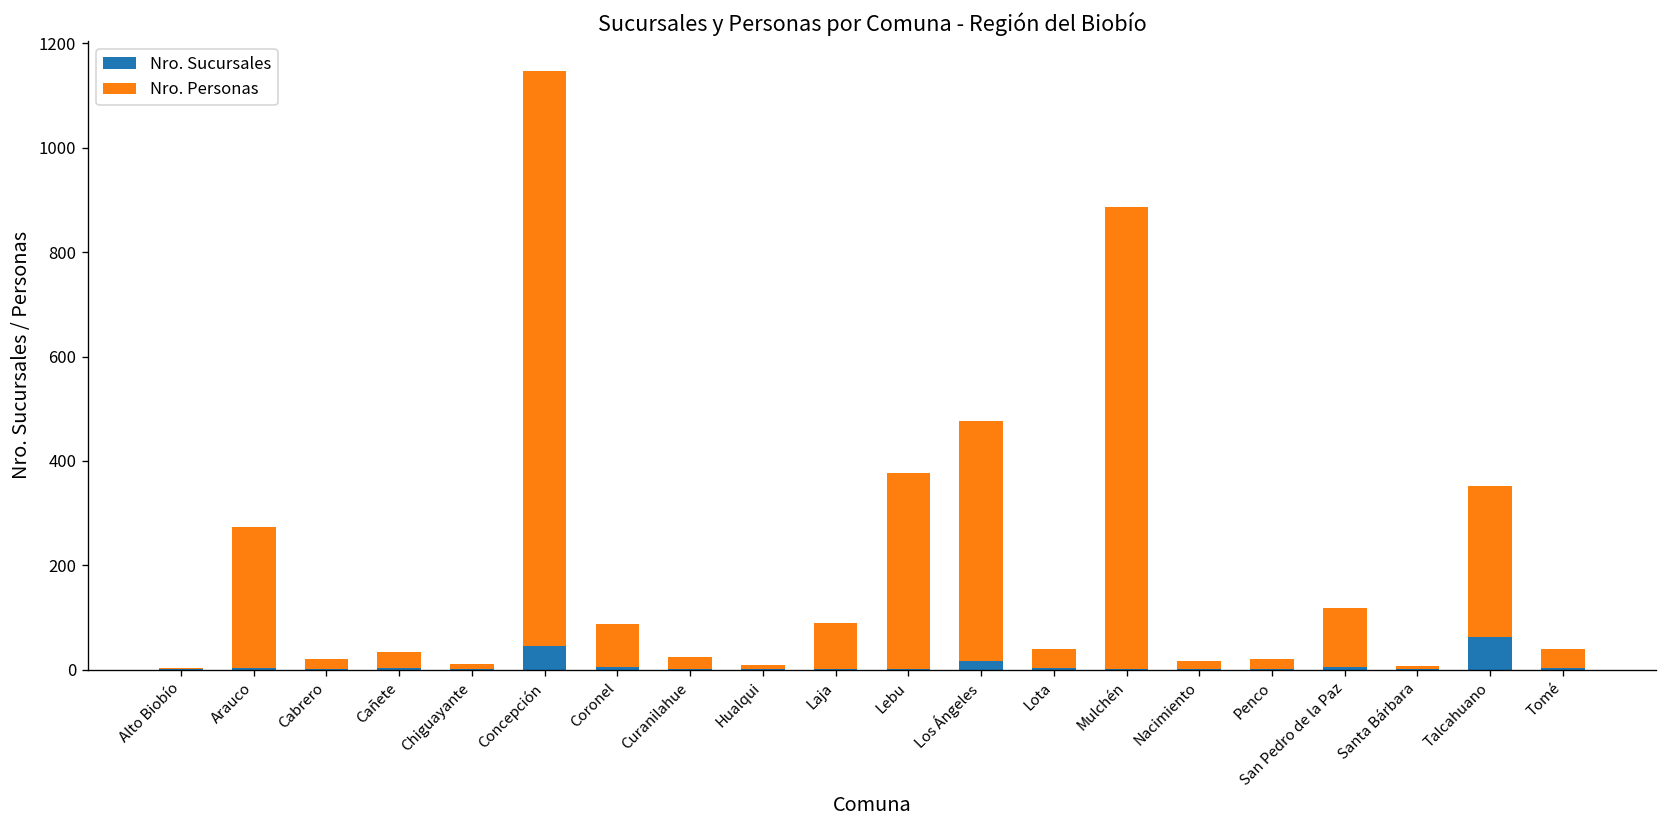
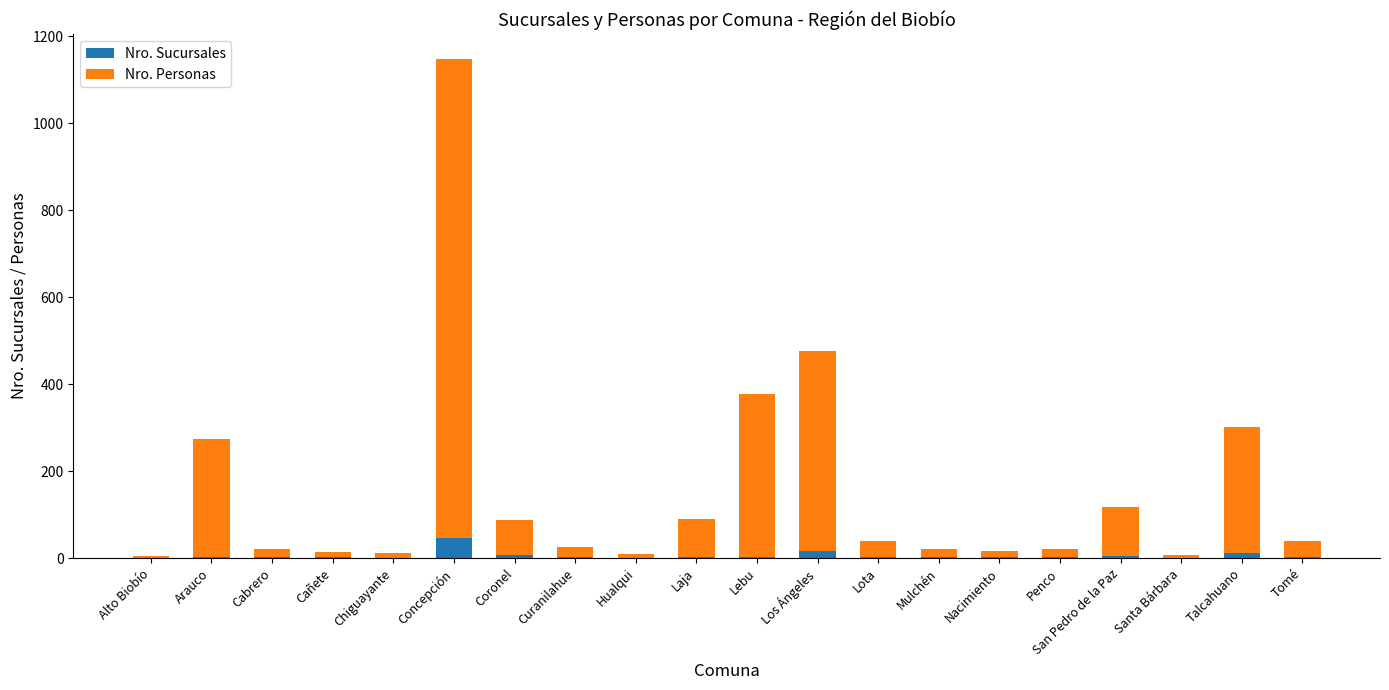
  {
    "Nro. Sucursales": {
      "Concepción": 50,
      "Coronel": 10,
      "Los Ángeles": 20,
-     "Talcahuano": 60
+     "Talcahuano": 10
    },
    "Nro. Personas": {
      "Arauco": 270,
      "Cabrero": 20,
-     "Cañete": 30,
+     "Cañete": 10,
      "Chiguayante": 10,
      "Concepción": 1100,
      "Coronel": 80,
      "Curanilahue": 20,
      "Hualqui": 10,
      "Laja": 90,
      "Lebu": 380,
      "Los Ángeles": 460,
      "Lota": 40,
-     "Mulchén": 890,
+     "Mulchén": 20,
      "Nacimiento": 10,
      "Penco": 20,
      "San Pedro de la Paz": 110,
      "Santa Bárbara": 10,
      "Talcahuano": 290,
      "Tomé": 40
    }
  }
